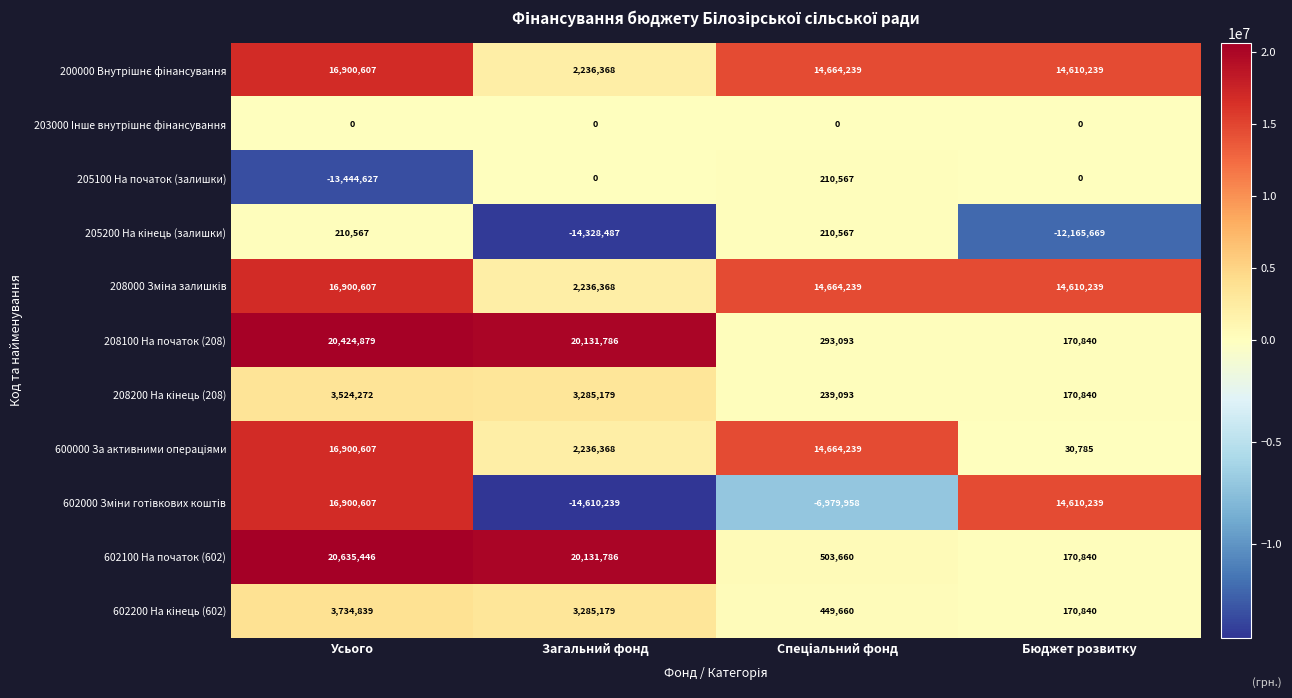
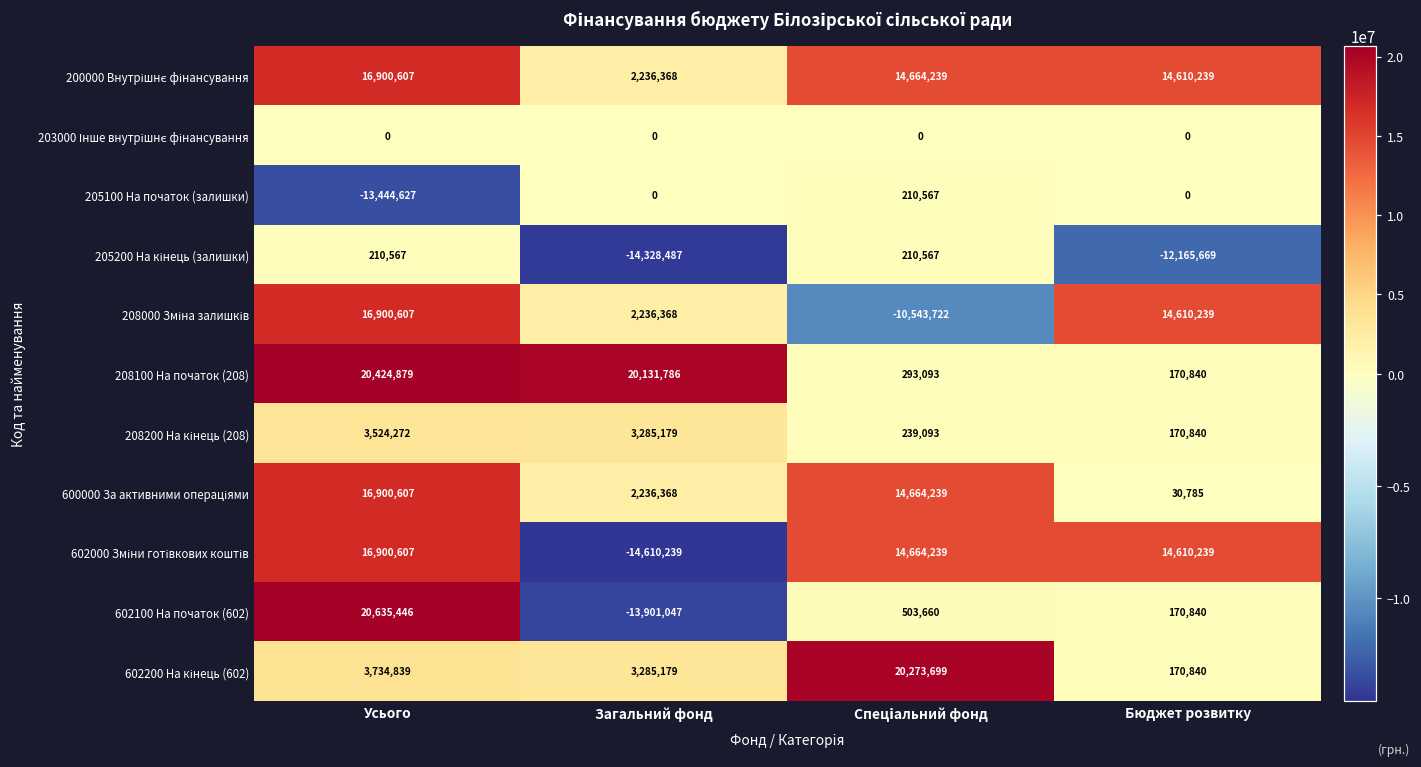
  {
    "200000 Внутрішнє фінансування": {
      "Усього": "16,900,607",
      "Загальний фонд": "2,236,368",
      "Спеціальний фонд": "14,664,239",
      "Бюджет розвитку": "14,610,239"
    },
    "203000 Інше внутрішнє фінансування": {
      "Усього": "0",
      "Загальний фонд": "0",
      "Спеціальний фонд": "0",
      "Бюджет розвитку": "0"
    },
    "205100 На початок (залишки)": {
      "Усього": "-13,444,627",
      "Загальний фонд": "0",
      "Спеціальний фонд": "210,567",
      "Бюджет розвитку": "0"
    },
    "205200 На кінець (залишки)": {
      "Усього": "210,567",
      "Загальний фонд": "-14,328,487",
      "Спеціальний фонд": "210,567",
      "Бюджет розвитку": "-12,165,669"
    },
    "208000 Зміна залишків": {
      "Усього": "16,900,607",
      "Загальний фонд": "2,236,368",
-     "Спеціальний фонд": "14,664,239",
+     "Спеціальний фонд": "-10,543,722",
      "Бюджет розвитку": "14,610,239"
    },
    "208100 На початок (208)": {
      "Усього": "20,424,879",
      "Загальний фонд": "20,131,786",
      "Спеціальний фонд": "293,093",
      "Бюджет розвитку": "170,840"
    },
    "208200 На кінець (208)": {
      "Усього": "3,524,272",
      "Загальний фонд": "3,285,179",
      "Спеціальний фонд": "239,093",
      "Бюджет розвитку": "170,840"
    },
    "600000 За активними операціями": {
      "Усього": "16,900,607",
      "Загальний фонд": "2,236,368",
      "Спеціальний фонд": "14,664,239",
      "Бюджет розвитку": "30,785"
    },
    "602000 Зміни готівкових коштів": {
      "Усього": "16,900,607",
      "Загальний фонд": "-14,610,239",
-     "Спеціальний фонд": "-6,979,958",
+     "Спеціальний фонд": "14,664,239",
      "Бюджет розвитку": "14,610,239"
    },
    "602100 На початок (602)": {
      "Усього": "20,635,446",
-     "Загальний фонд": "20,131,786",
+     "Загальний фонд": "-13,901,047",
      "Спеціальний фонд": "503,660",
      "Бюджет розвитку": "170,840"
    },
    "602200 На кінець (602)": {
      "Усього": "3,734,839",
      "Загальний фонд": "3,285,179",
-     "Спеціальний фонд": "449,660",
+     "Спеціальний фонд": "20,273,699",
      "Бюджет розвитку": "170,840"
    }
  }
